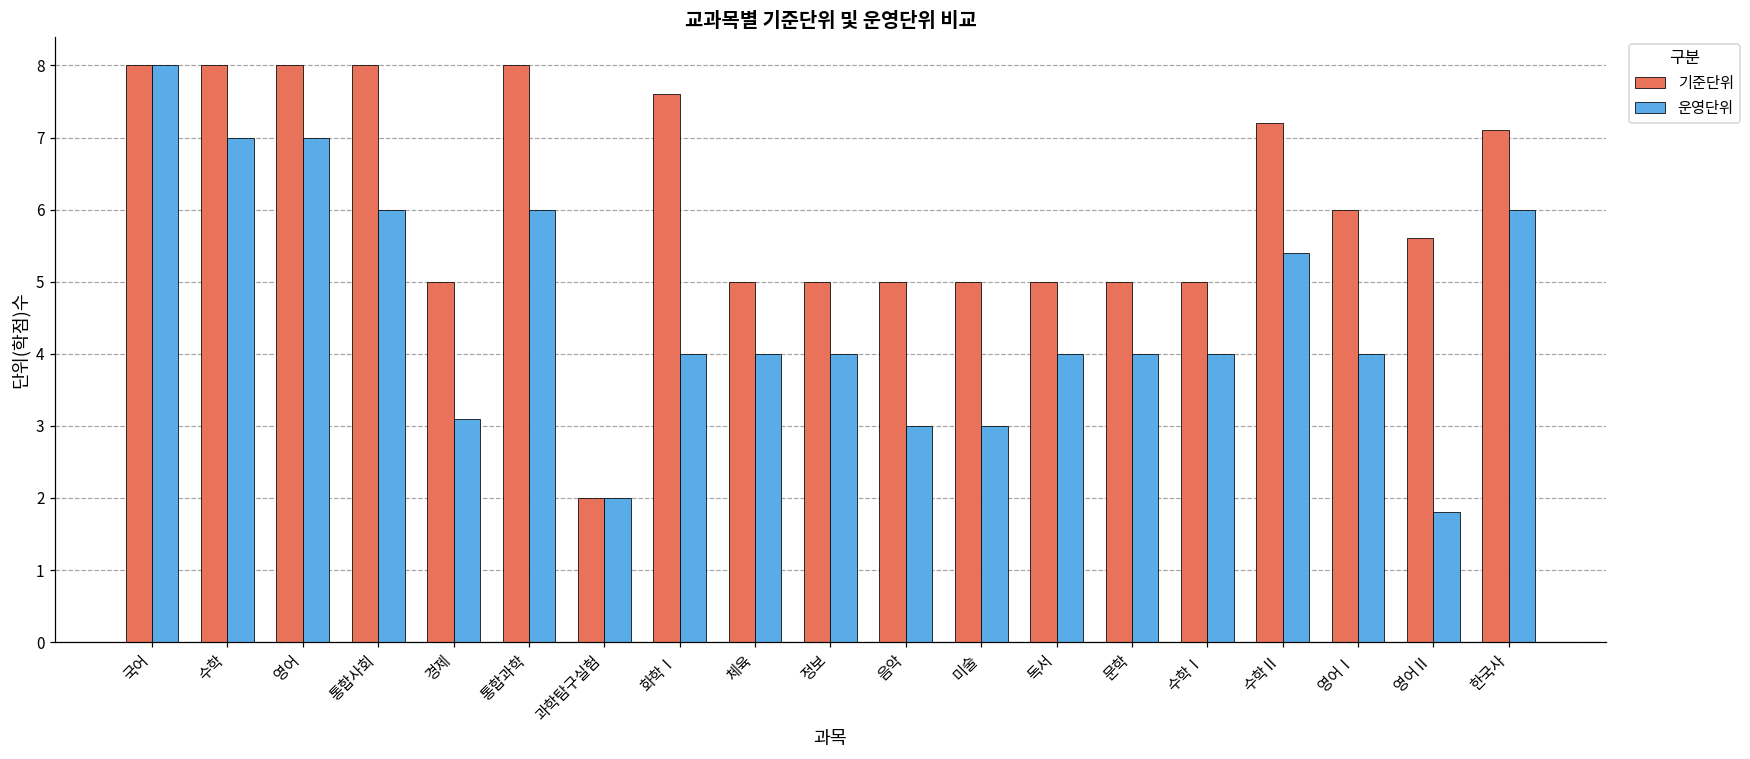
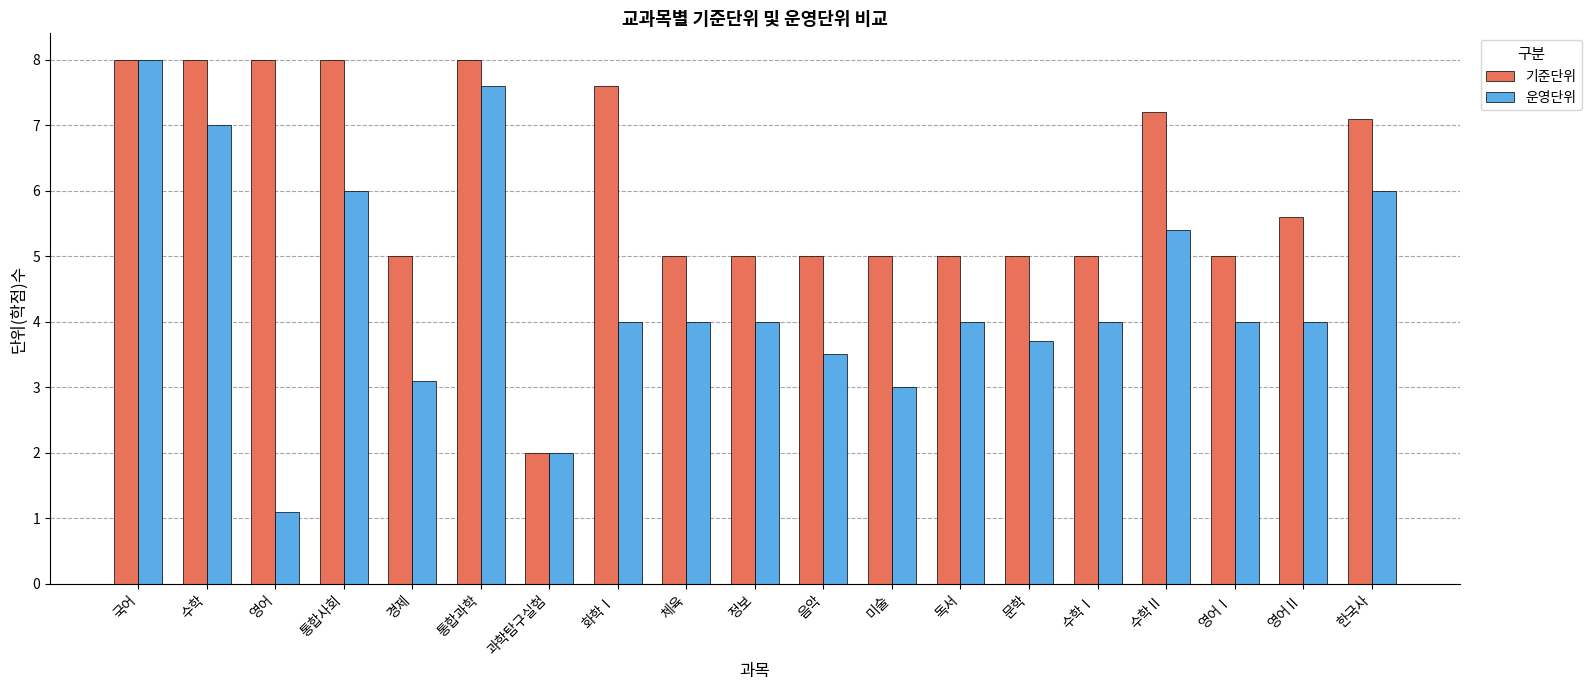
  {
    "기준단위": {
      "국어": 8,
      "수학": 8,
      "영어": 8,
      "통합사회": 8,
      "경제": 5,
      "통합과학": 8,
      "과학탐구실험": 2,
      "화학Ⅰ": 7.6,
      "체육": 5,
      "정보": 5,
      "음악": 5,
      "미술": 5,
      "독서": 5,
      "문학": 5,
      "수학Ⅰ": 5,
      "수학Ⅱ": 7.2,
-     "영어Ⅰ": 6,
+     "영어Ⅰ": 5,
      "영어Ⅱ": 5.6,
      "한국사": 7.1
    },
    "운영단위": {
      "국어": 8.0,
      "수학": 7.0,
-     "영어": 7.0,
+     "영어": 1.1,
      "통합사회": 6.0,
      "경제": 3.1,
-     "통합과학": 6.0,
+     "통합과학": 7.6,
      "과학탐구실험": 2.0,
      "화학Ⅰ": 4.0,
      "체육": 4.0,
      "정보": 4.0,
-     "음악": 3.0,
+     "음악": 3.5,
      "미술": 3.0,
      "독서": 4.0,
-     "문학": 4.0,
+     "문학": 3.7,
      "수학Ⅰ": 4.0,
      "수학Ⅱ": 5.4,
      "영어Ⅰ": 4.0,
-     "영어Ⅱ": 1.8,
+     "영어Ⅱ": 4.0,
      "한국사": 6.0
    }
  }
